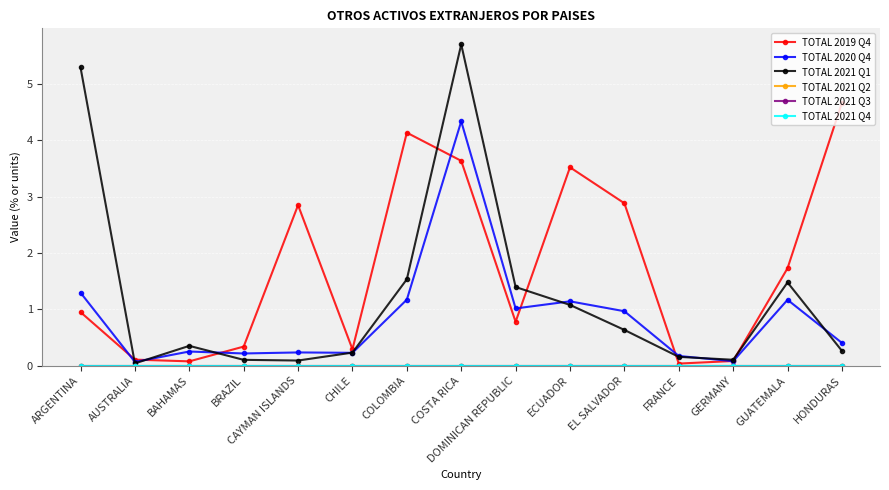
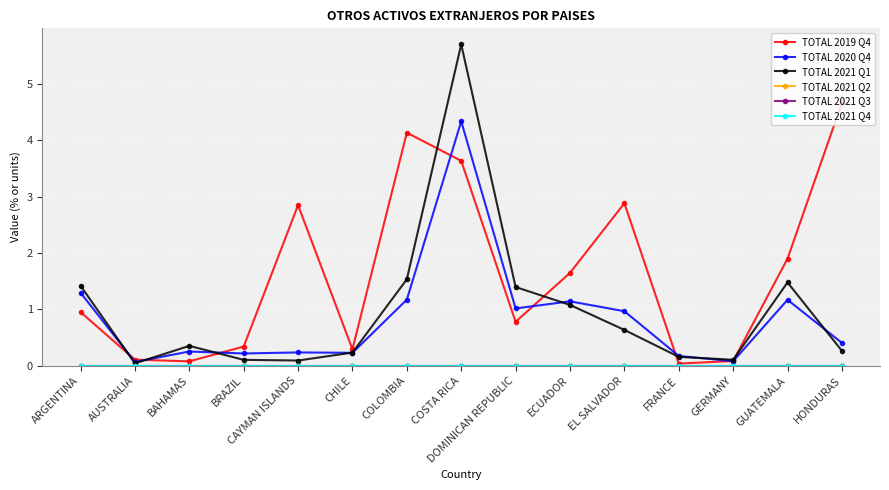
  {
    "TOTAL 2019 Q4": {
      "ARGENTINA": 1.0,
      "BAHAMAS": 0.1,
      "BRAZIL": 0.3,
      "CAYMAN ISLANDS": 2.9,
      "CHILE": 0.3,
      "COLOMBIA": 4.1,
      "COSTA RICA": 3.6,
      "DOMINICAN REPUBLIC": 0.8,
-     "ECUADOR": 3.5,
+     "ECUADOR": 1.6,
      "EL SALVADOR": 2.9,
-     "GUATEMALA": 1.7
+     "GUATEMALA": 1.9
    },
    "TOTAL 2020 Q4": {
      "ARGENTINA": 1.3,
      "BAHAMAS": 0.3,
      "BRAZIL": 0.2,
      "CAYMAN ISLANDS": 0.2,
      "COLOMBIA": 1.2,
      "COSTA RICA": 4.3,
      "DOMINICAN REPUBLIC": 1.0,
      "ECUADOR": 1.1,
      "EL SALVADOR": 1.0,
      "GUATEMALA": 1.2,
      "HONDURAS": 0.4
    },
    "TOTAL 2021 Q1": {
-     "ARGENTINA": 5.3,
+     "ARGENTINA": 1.4,
      "BAHAMAS": 0.4,
      "BRAZIL": 0.1,
      "CAYMAN ISLANDS": 0.1,
      "COLOMBIA": 1.5,
      "COSTA RICA": 5.7,
      "DOMINICAN REPUBLIC": 1.4,
      "ECUADOR": 1.1,
      "EL SALVADOR": 0.6,
      "GUATEMALA": 1.5,
      "HONDURAS": 0.3
    },
    "TOTAL 2021 Q4": {
      "ARGENTINA": 0.0,
      "BAHAMAS": 0.0,
      "BRAZIL": 0.0,
      "CAYMAN ISLANDS": 0.0,
      "CHILE": 0.0,
      "COLOMBIA": 0.0,
      "COSTA RICA": 0.0,
      "DOMINICAN REPUBLIC": 0.0,
      "ECUADOR": 0.0,
      "EL SALVADOR": 0.0,
      "GERMANY": 0.0,
      "GUATEMALA": 0.0,
      "HONDURAS": 0.0
    }
  }
